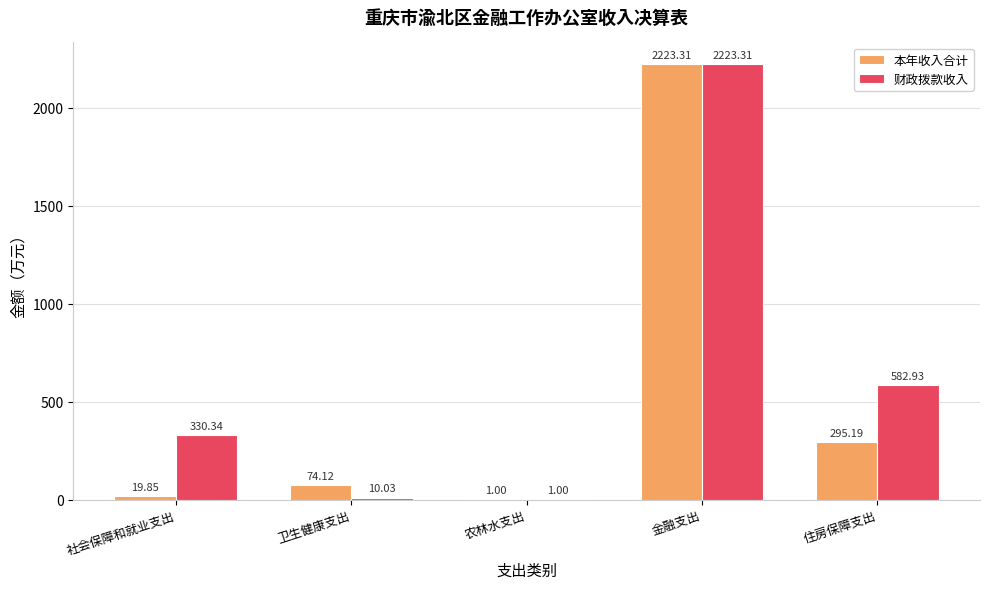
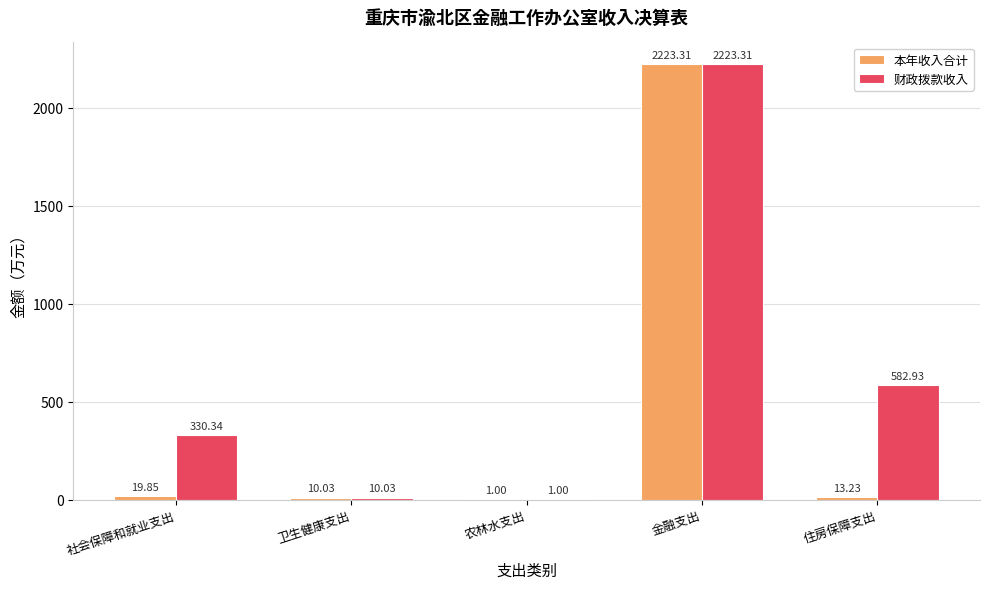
  {
    "本年收入合计": {
      "社会保障和就业支出": 19.85,
-     "卫生健康支出": 74.12,
+     "卫生健康支出": 10.03,
      "农林水支出": 1.00,
      "金融支出": 2223.31,
-     "住房保障支出": 295.19
+     "住房保障支出": 13.23
    },
    "财政拨款收入": {
      "社会保障和就业支出": 330.34,
      "卫生健康支出": 10.03,
      "农林水支出": 1.00,
      "金融支出": 2223.31,
      "住房保障支出": 582.93
    }
  }
